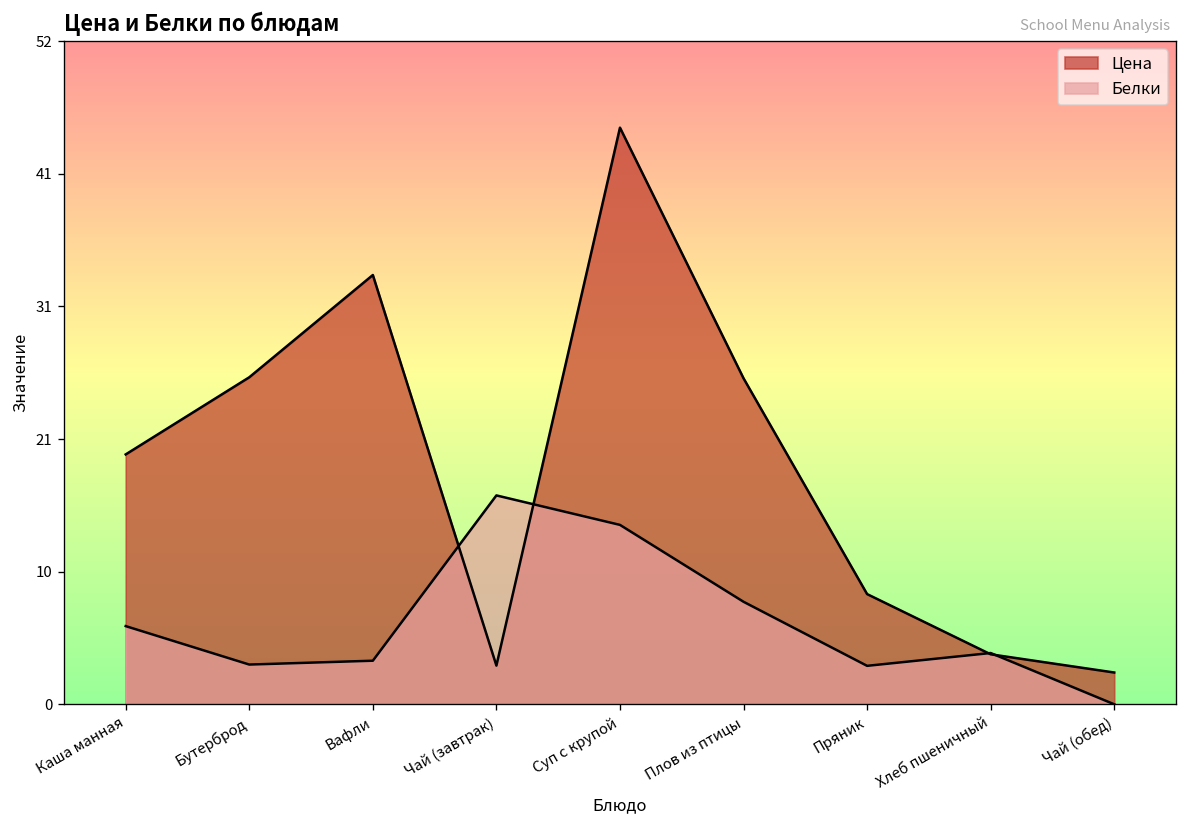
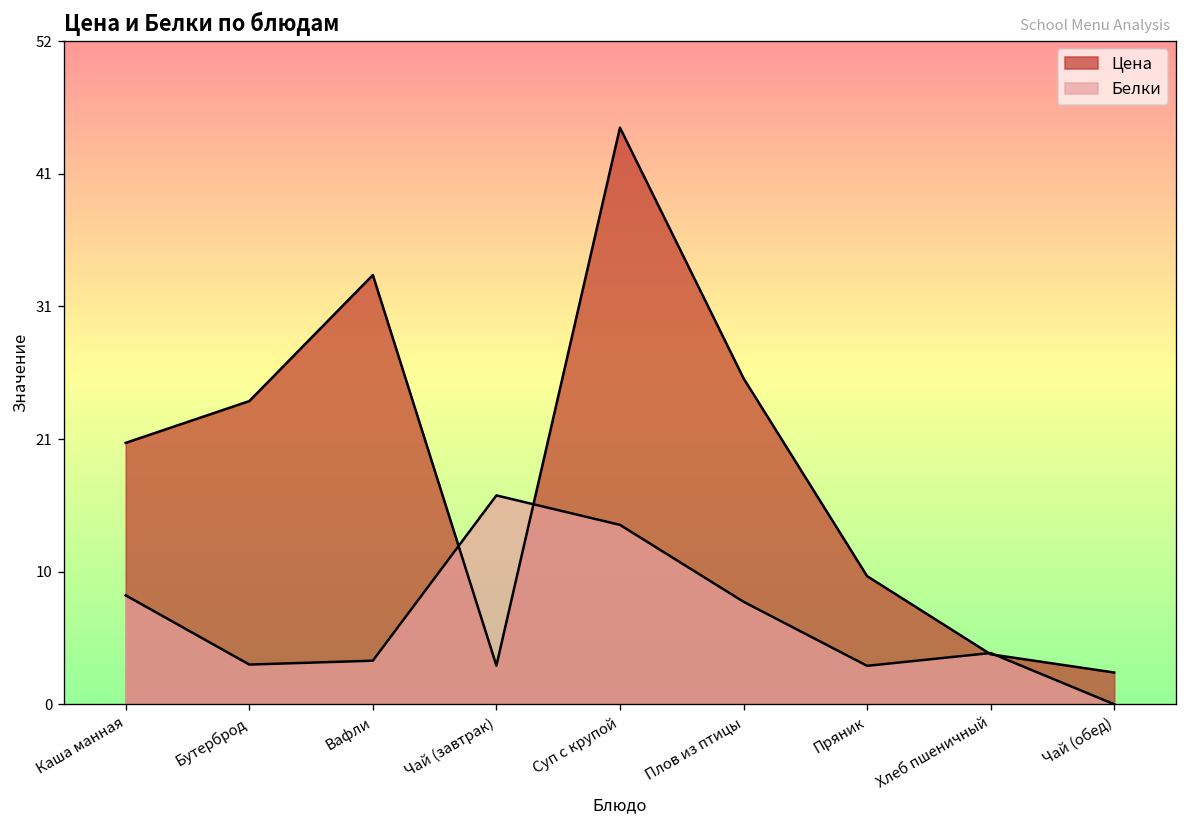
  {
    "Цена": {
-     "Каша манная": 19.5,
-     "Бутерброд": 25.5,
+     "Каша манная": 20.4,
+     "Бутерброд": 23.7,
      "Вафли": 33.5,
      "Чай (завтрак)": 3.0,
      "Суп с крупой": 45.0,
      "Плов из птицы": 25.4,
-     "Пряник": 8.6,
+     "Пряник": 10.0,
      "Чай (обед)": 2.5
    },
    "Белки": {
-     "Каша манная": 6.1,
+     "Каша манная": 8.5,
      "Бутерброд": 3.1,
      "Вафли": 3.4,
      "Чай (завтрак)": 16.3,
      "Суп с крупой": 14.0,
      "Плов из птицы": 8.0,
      "Пряник": 3.0,
      "Чай (обед)": 0.0
    }
  }
